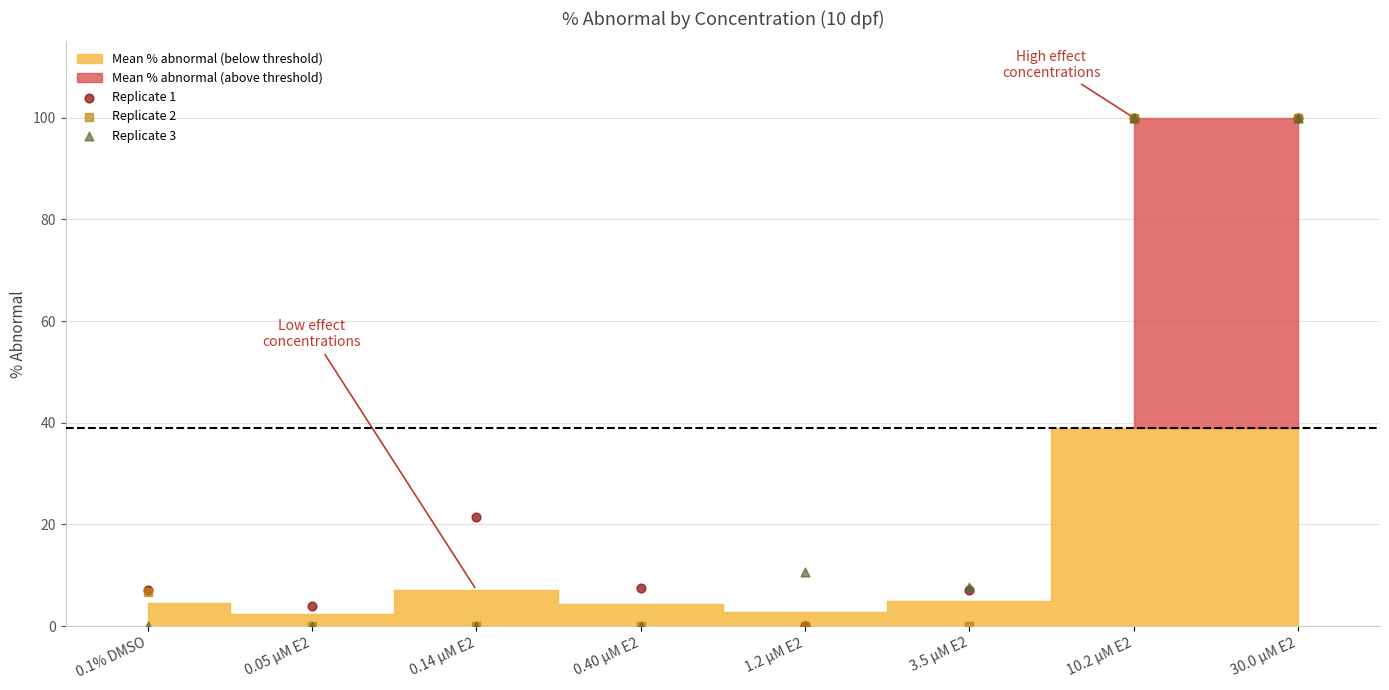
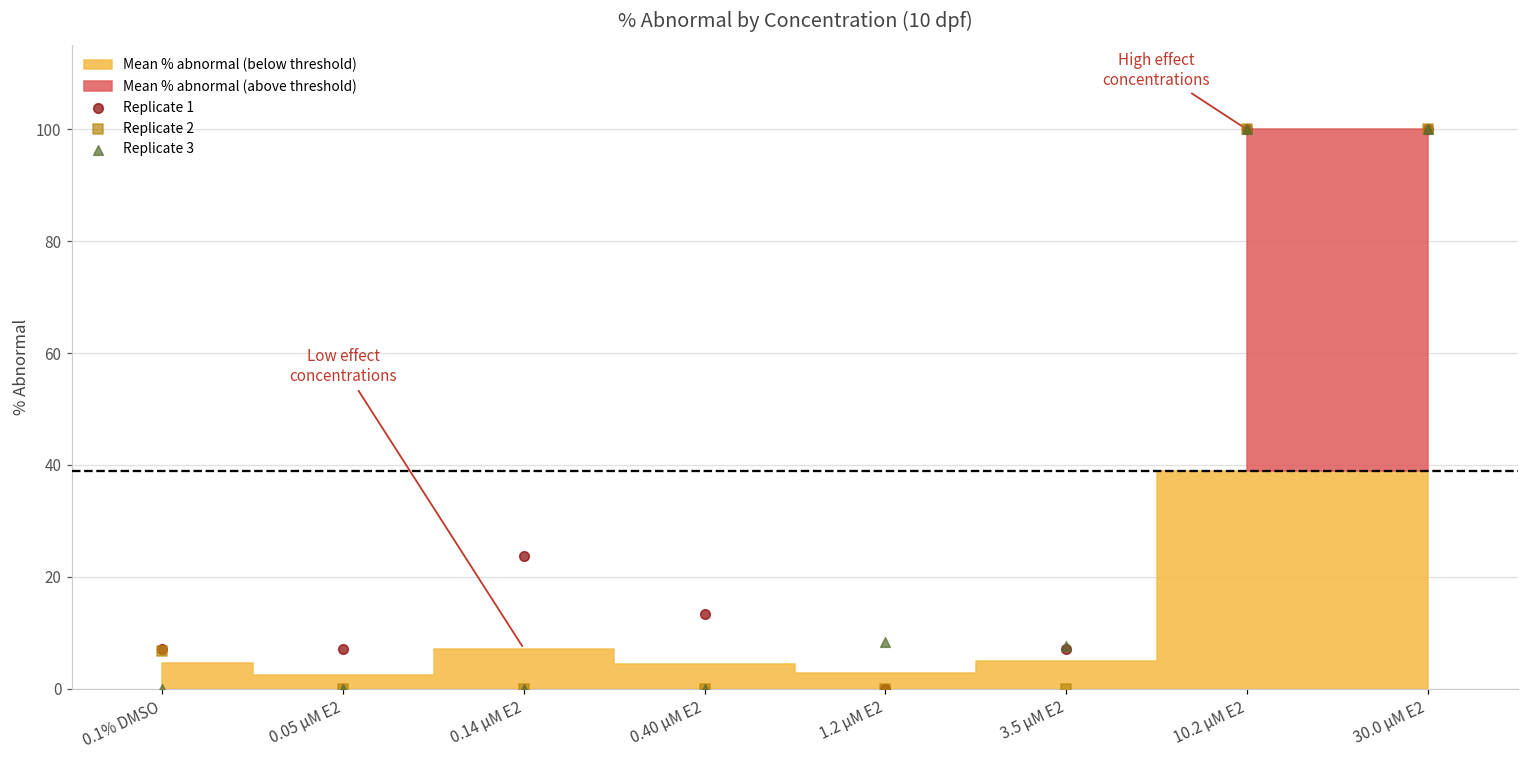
  {
    "Replicate 1": {
-     "0.05 µM E2": 4,
-     "0.14 µM E2": 21,
-     "0.40 µM E2": 7
+     "0.05 µM E2": 7,
+     "0.14 µM E2": 24,
+     "0.40 µM E2": 13
    },
    "Replicate 3": {
-     "1.2 µM E2": 11
+     "1.2 µM E2": 8
    }
  }
